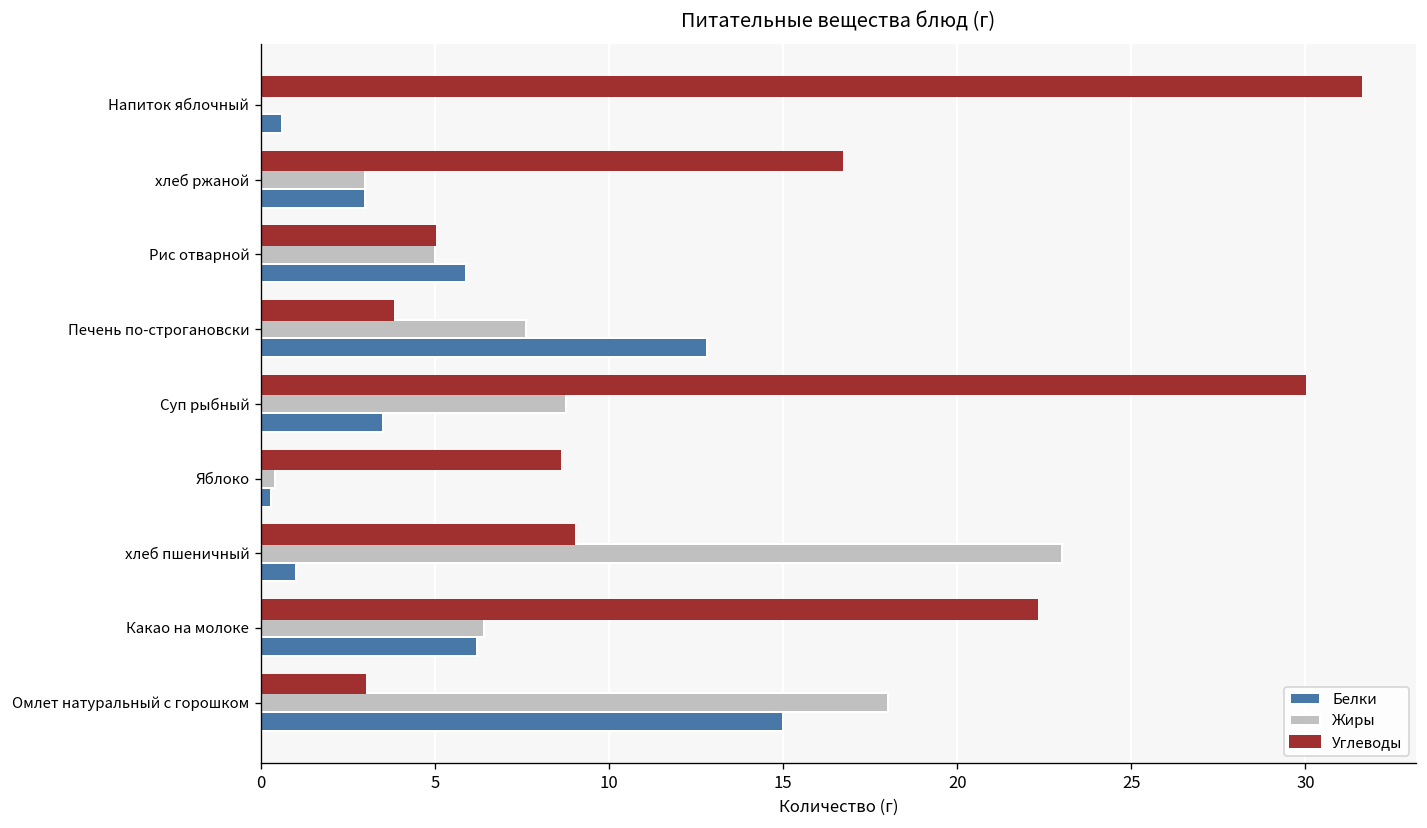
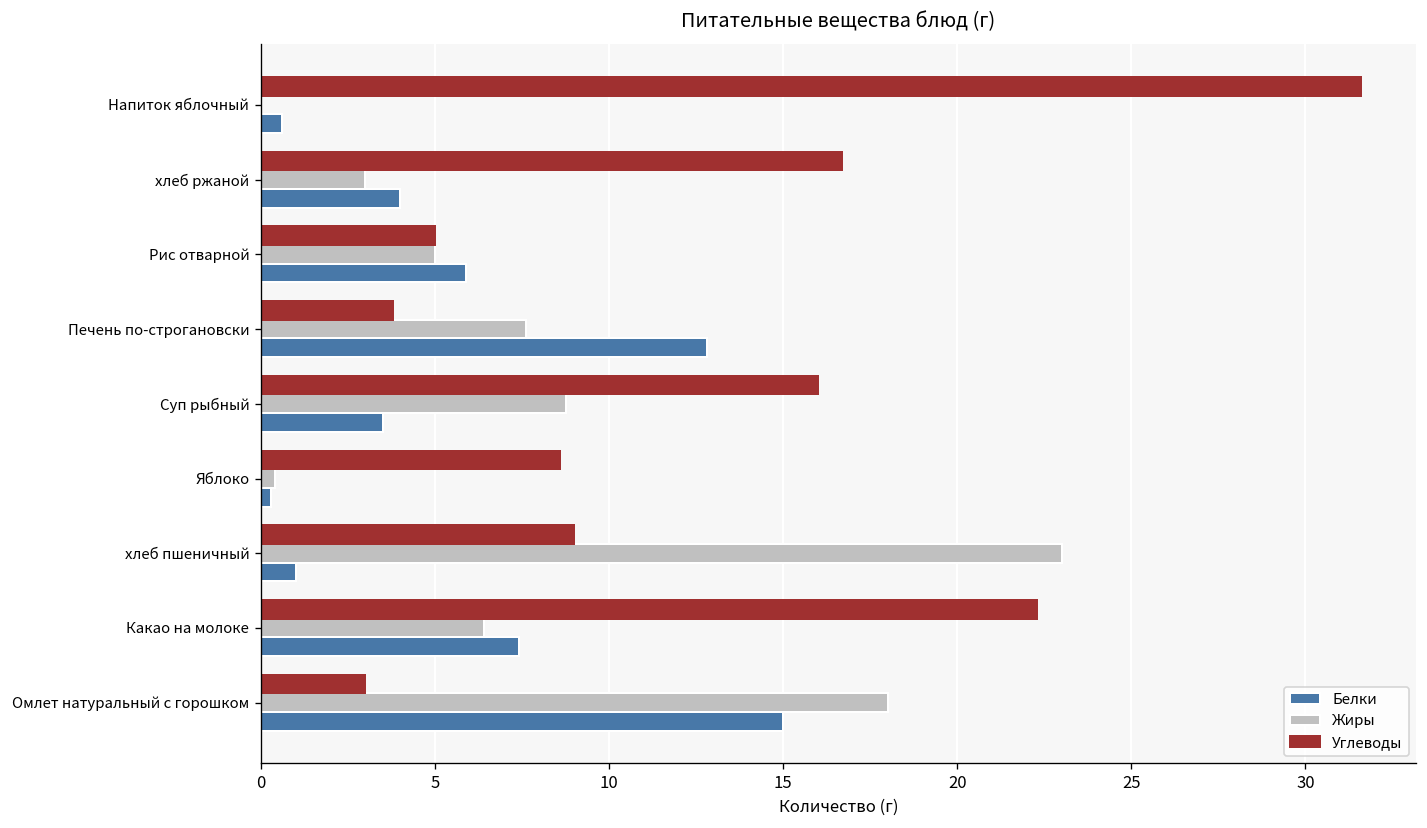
  {
    "Белки": {
      "Напиток яблочный": 0.6,
-     "хлеб ржаной": 3,
+     "хлеб ржаной": 4,
      "Рис отварной": 5.9,
      "Печень по-строгановски": 12.8,
      "Суп рыбный": 3.5,
      "Яблоко": 0.3,
      "хлеб пшеничный": 1.0,
-     "Какао на молоке": 6.2,
+     "Какао на молоке": 7.4,
      "Омлет натуральный с горошком": 15.0
    },
    "Жиры": {
      "Напиток яблочный": 0.0,
      "хлеб ржаной": 3.0,
      "Рис отварной": 5.0,
      "Печень по-строгановски": 7.6,
      "Суп рыбный": 8.8,
      "Яблоко": 0.4,
      "хлеб пшеничный": 23.0,
      "Какао на молоке": 6.4,
      "Омлет натуральный с горошком": 18.0
    },
    "Углеводы": {
      "Напиток яблочный": 31.6,
      "хлеб ржаной": 16.7,
      "Рис отварной": 5,
      "Печень по-строгановски": 3.8,
-     "Суп рыбный": 30,
+     "Суп рыбный": 16,
      "Яблоко": 8.6,
      "хлеб пшеничный": 9,
      "Какао на молоке": 22.3,
      "Омлет натуральный с горошком": 3
    }
  }
